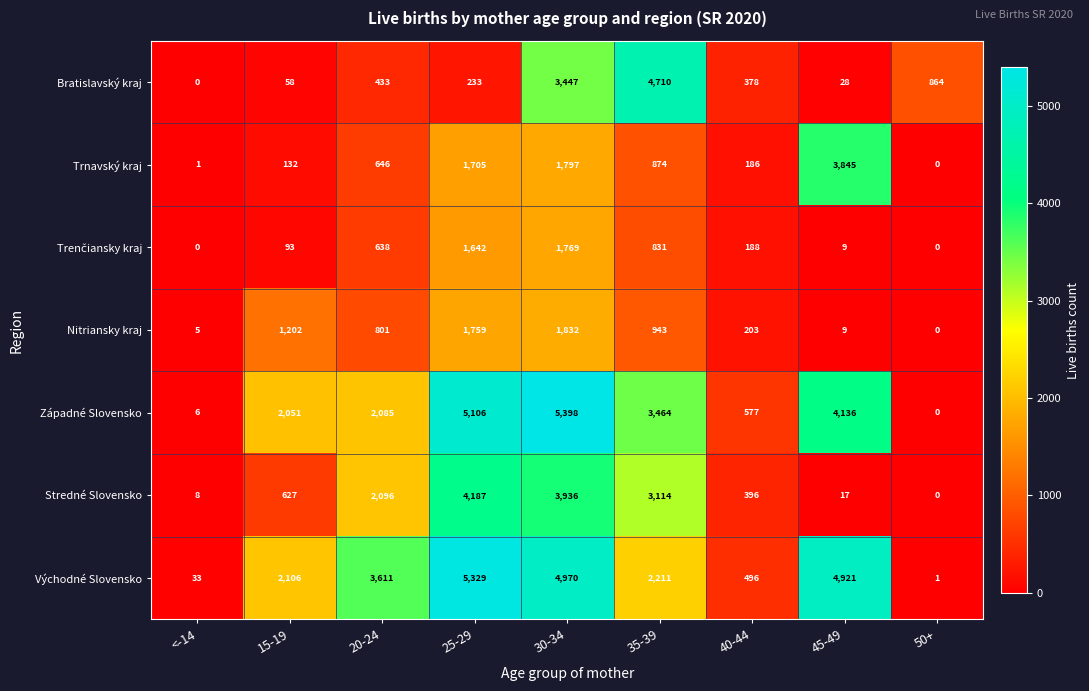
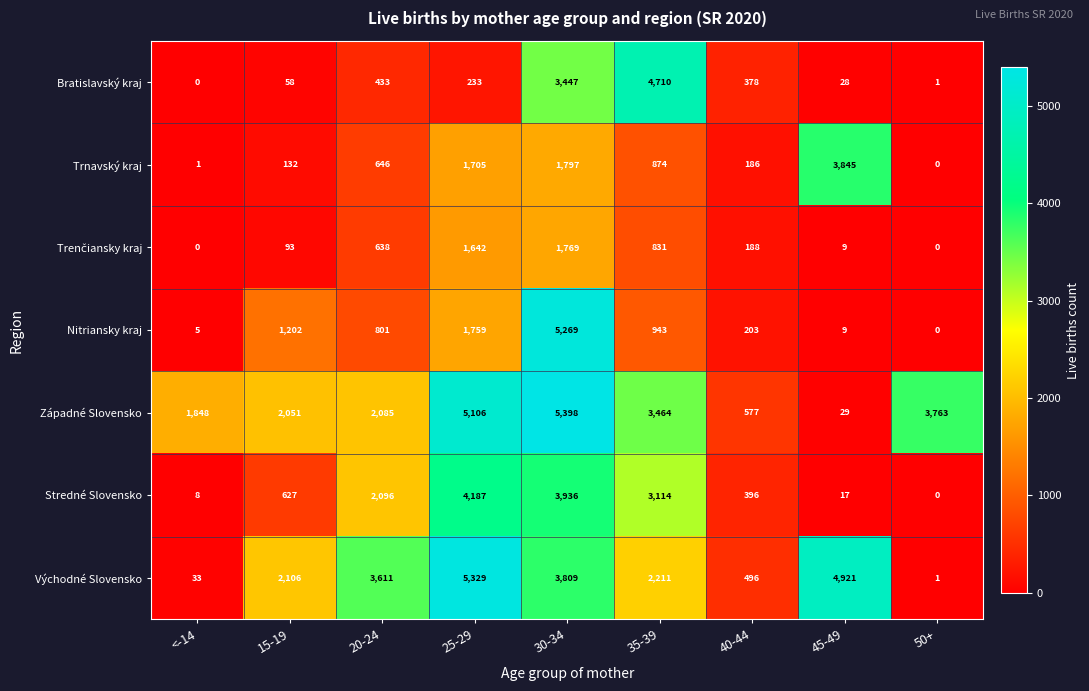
  {
    "Bratislavský kraj": {
      "<-14": "0",
      "15-19": "58",
      "20-24": "433",
      "25-29": "233",
      "30-34": "3,447",
      "35-39": "4,710",
      "40-44": "378",
      "45-49": "28",
-     "50+": "864"
+     "50+": "1"
    },
    "Trnavský kraj": {
      "<-14": "1",
      "15-19": "132",
      "20-24": "646",
      "25-29": "1,705",
      "30-34": "1,797",
      "35-39": "874",
      "40-44": "186",
      "45-49": "3,845",
      "50+": "0"
    },
    "Trenčiansky kraj": {
      "<-14": "0",
      "15-19": "93",
      "20-24": "638",
      "25-29": "1,642",
      "30-34": "1,769",
      "35-39": "831",
      "40-44": "188",
      "45-49": "9",
      "50+": "0"
    },
    "Nitriansky kraj": {
      "<-14": "5",
      "15-19": "1,202",
      "20-24": "801",
      "25-29": "1,759",
-     "30-34": "1,832",
+     "30-34": "5,269",
      "35-39": "943",
      "40-44": "203",
      "45-49": "9",
      "50+": "0"
    },
    "Západné Slovensko": {
-     "<-14": "6",
+     "<-14": "1,848",
      "15-19": "2,051",
      "20-24": "2,085",
      "25-29": "5,106",
      "30-34": "5,398",
      "35-39": "3,464",
      "40-44": "577",
-     "45-49": "4,136",
-     "50+": "0"
+     "45-49": "29",
+     "50+": "3,763"
    },
    "Stredné Slovensko": {
      "<-14": "8",
      "15-19": "627",
      "20-24": "2,096",
      "25-29": "4,187",
      "30-34": "3,936",
      "35-39": "3,114",
      "40-44": "396",
      "45-49": "17",
      "50+": "0"
    },
    "Východné Slovensko": {
      "<-14": "33",
      "15-19": "2,106",
      "20-24": "3,611",
      "25-29": "5,329",
-     "30-34": "4,970",
+     "30-34": "3,809",
      "35-39": "2,211",
      "40-44": "496",
      "45-49": "4,921",
      "50+": "1"
    }
  }
